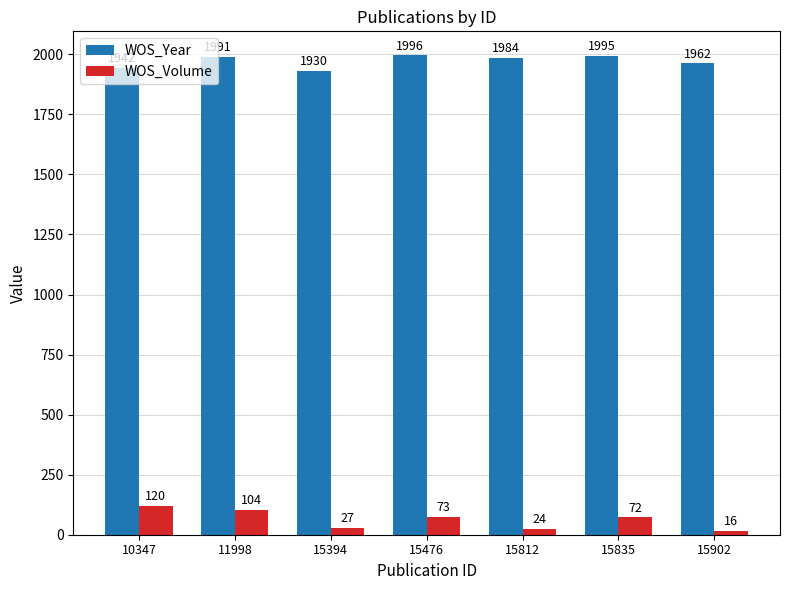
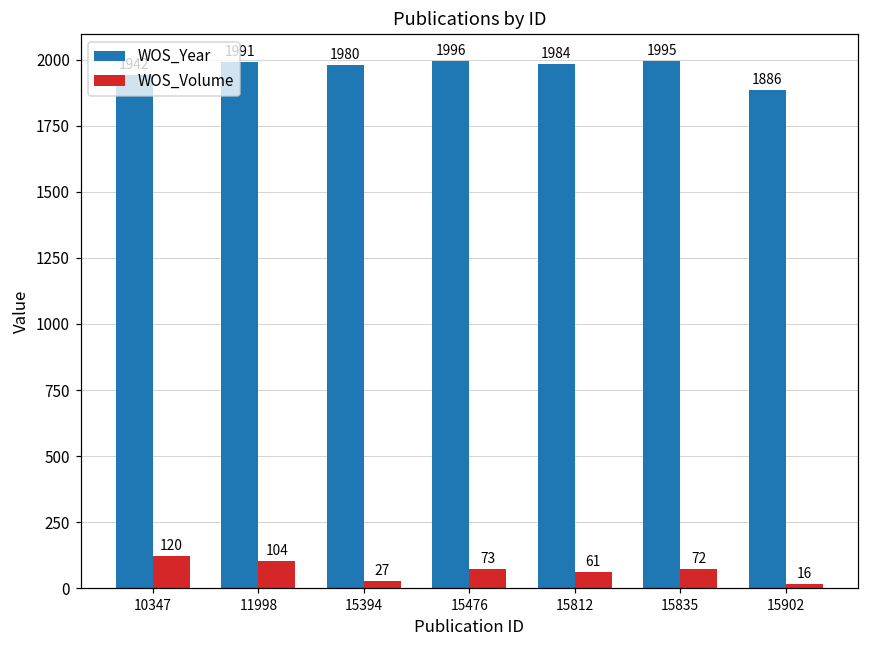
  {
    "WOS_Year": {
-     "15394": 1930,
+     "15394": 1980,
      "15476": 1996,
      "15812": 1984,
      "15835": 1995,
-     "15902": 1962
+     "15902": 1886
    },
    "WOS_Volume": {
      "10347": 120,
      "11998": 104,
      "15394": 27,
      "15476": 73,
-     "15812": 24,
+     "15812": 61,
      "15835": 72,
      "15902": 16
    }
  }
